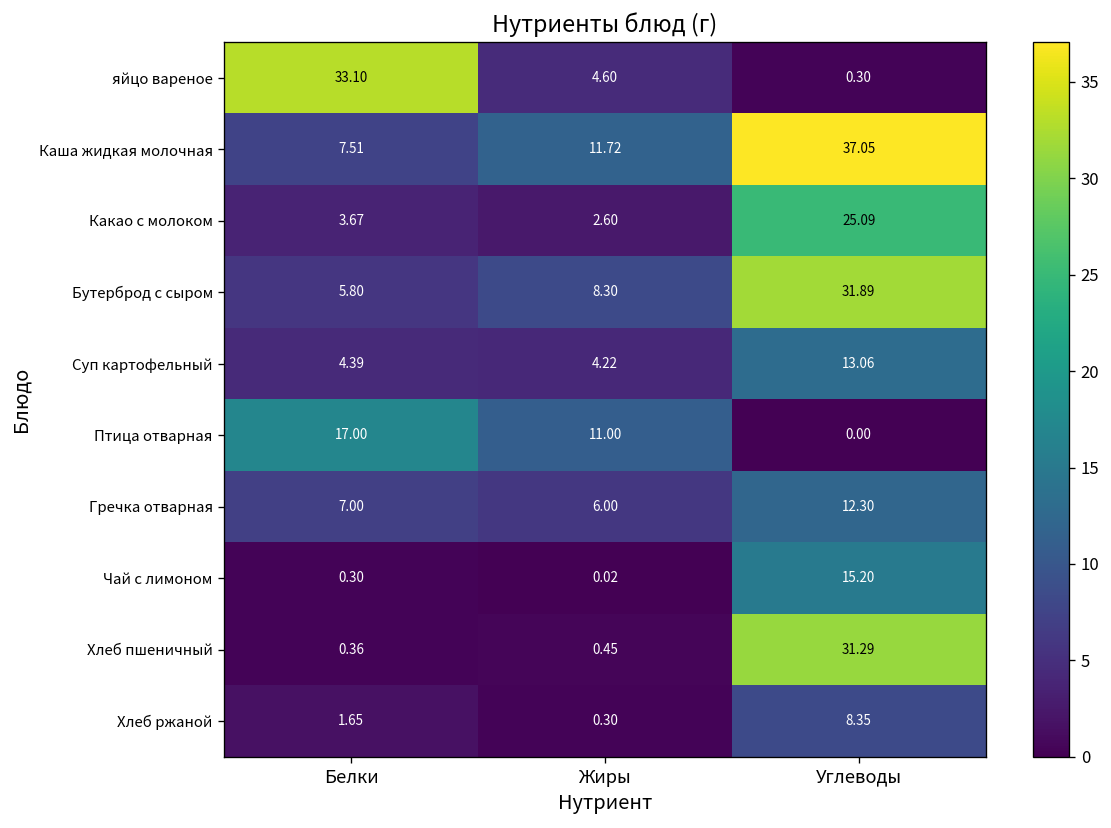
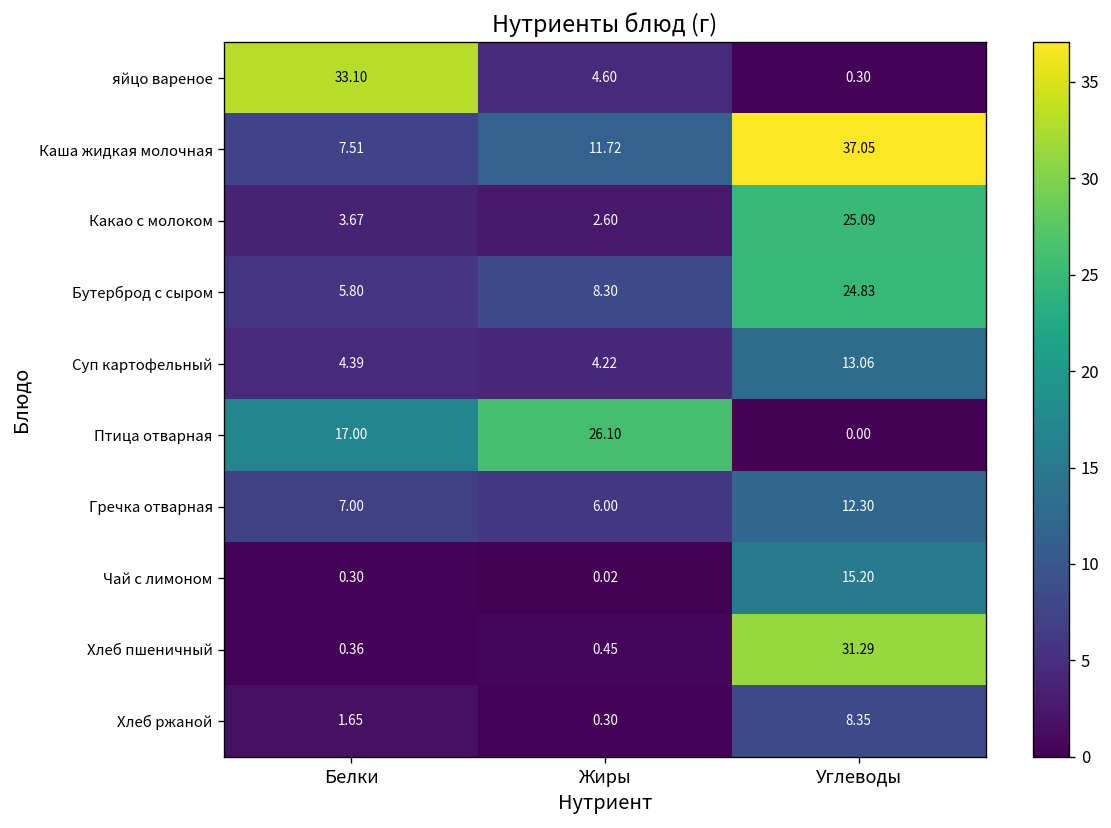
  {
    "яйцо вареное": {
      "Белки": 33.10,
      "Жиры": 4.60,
      "Углеводы": 0.30
    },
    "Каша жидкая молочная": {
      "Белки": 7.51,
      "Жиры": 11.72,
      "Углеводы": 37.05
    },
    "Какао с молоком": {
      "Белки": 3.67,
      "Жиры": 2.60,
      "Углеводы": 25.09
    },
    "Бутерброд с сыром": {
      "Белки": 5.80,
      "Жиры": 8.30,
-     "Углеводы": 31.89
+     "Углеводы": 24.83
    },
    "Суп картофельный": {
      "Белки": 4.39,
      "Жиры": 4.22,
      "Углеводы": 13.06
    },
    "Птица отварная": {
      "Белки": 17.00,
-     "Жиры": 11.00,
+     "Жиры": 26.10,
      "Углеводы": 0.00
    },
    "Гречка отварная": {
      "Белки": 7.00,
      "Жиры": 6.00,
      "Углеводы": 12.30
    },
    "Чай с лимоном": {
      "Белки": 0.30,
      "Жиры": 0.02,
      "Углеводы": 15.20
    },
    "Хлеб пшеничный": {
      "Белки": 0.36,
      "Жиры": 0.45,
      "Углеводы": 31.29
    },
    "Хлеб ржаной": {
      "Белки": 1.65,
      "Жиры": 0.30,
      "Углеводы": 8.35
    }
  }
